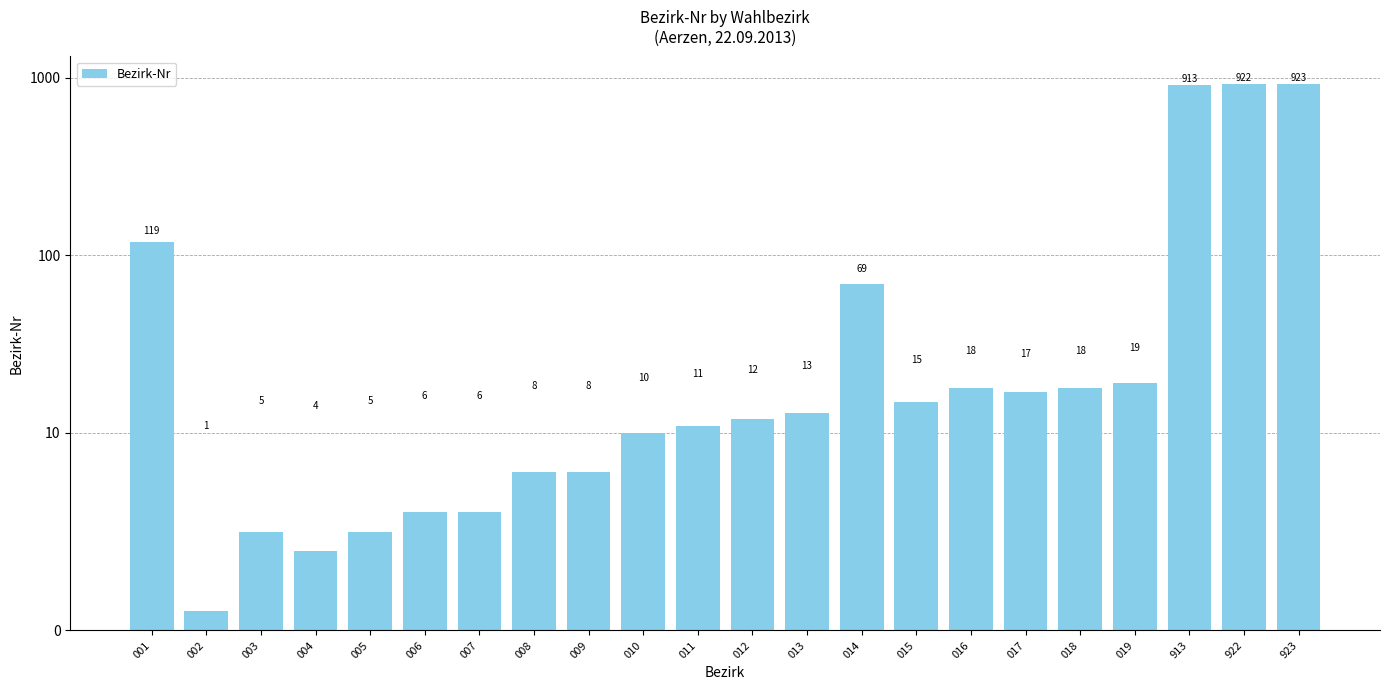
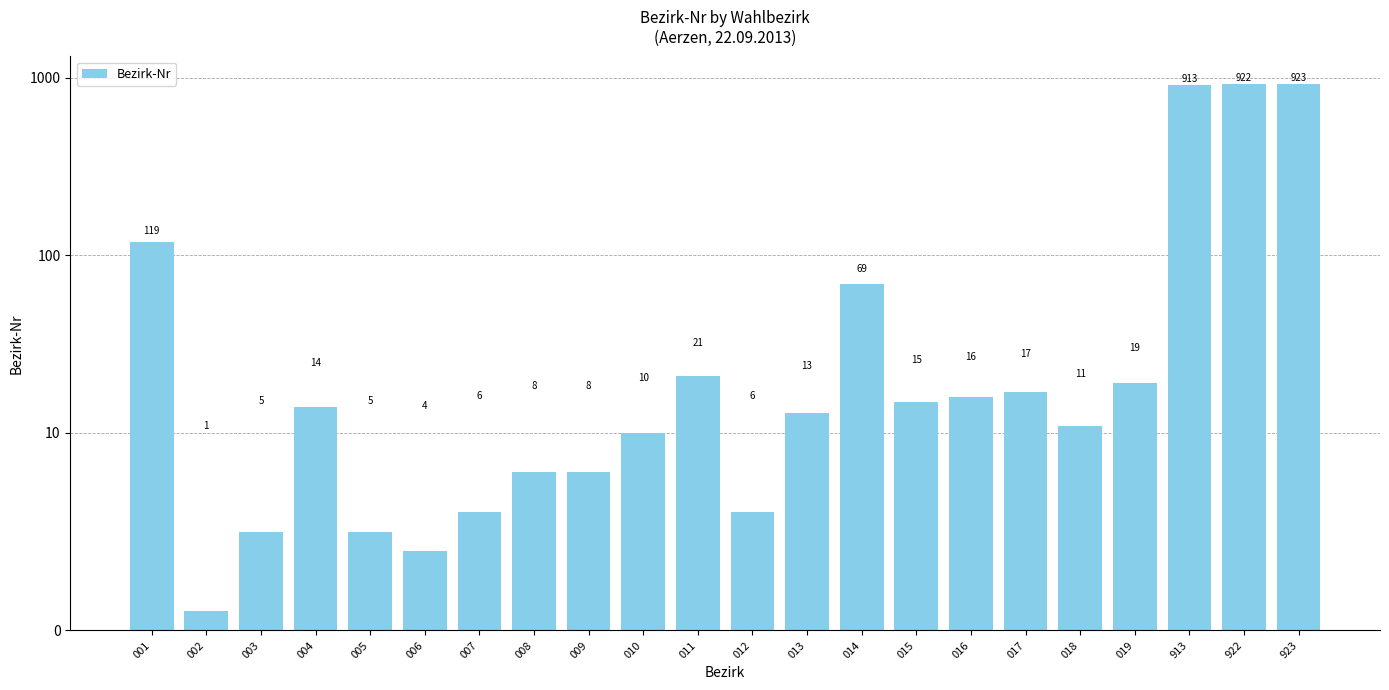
  {
    "001": 119,
-   "004": 4,
-   "006": 6,
-   "011": 11,
-   "012": 12,
+   "004": 14,
+   "006": 4,
+   "011": 21,
+   "012": 6,
    "014": 69,
-   "016": 18,
-   "018": 18,
+   "016": 16,
+   "018": 11,
    "913": 913,
    "922": 922,
    "923": 923
  }
